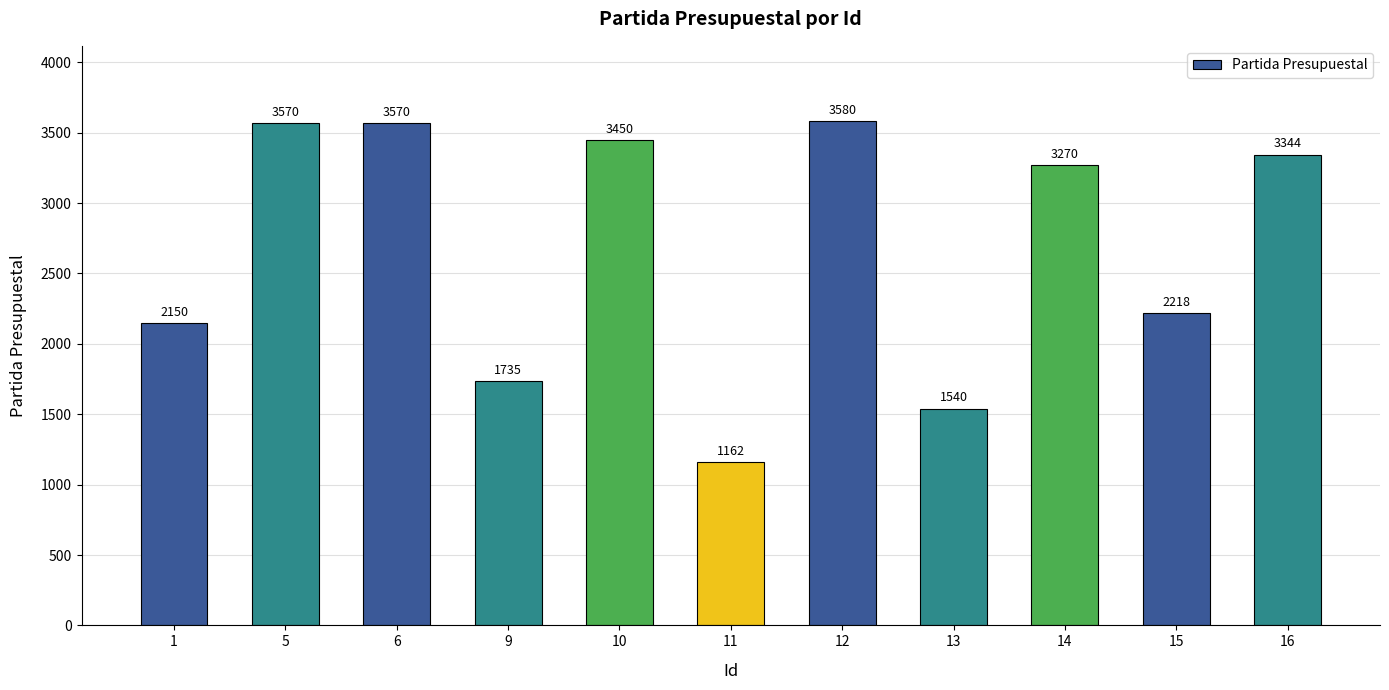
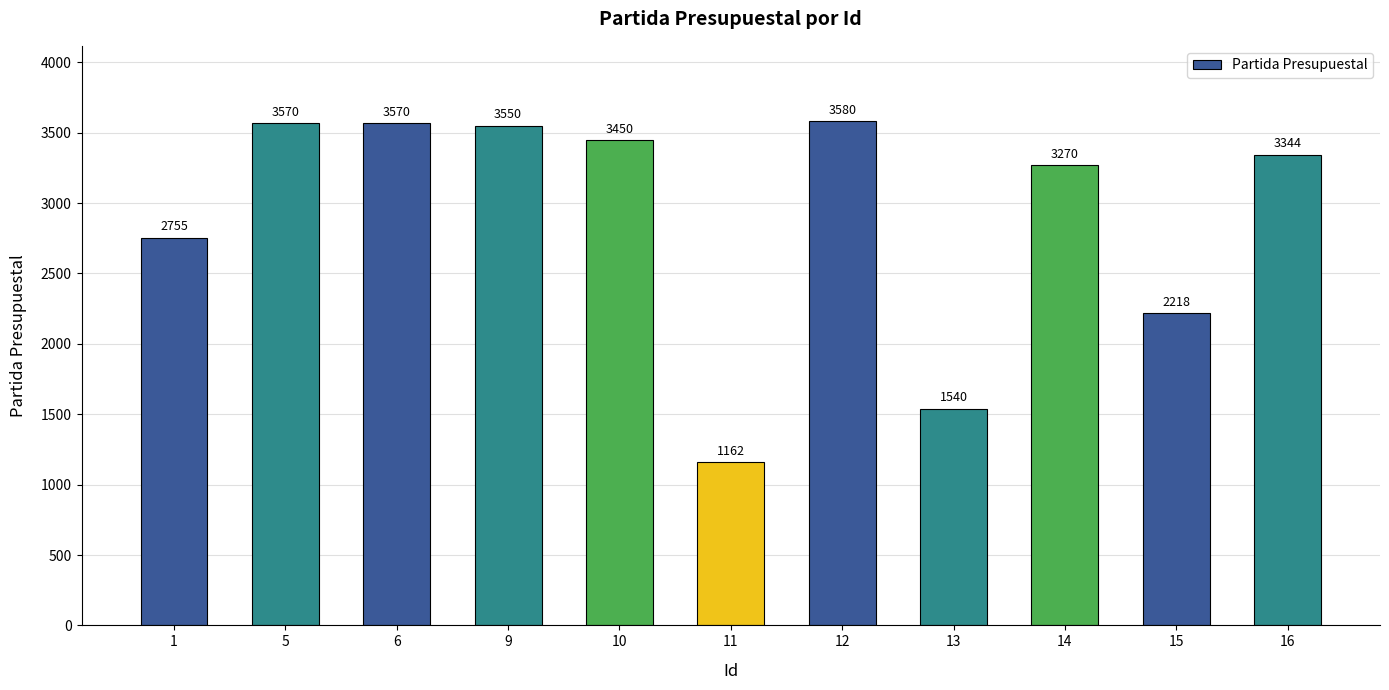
  {
-   "1": 2150,
+   "1": 2755,
    "5": 3570,
    "6": 3570,
-   "9": 1735,
+   "9": 3550,
    "10": 3450,
    "11": 1162,
    "12": 3580,
    "13": 1540,
    "14": 3270,
    "15": 2218,
    "16": 3344
  }
